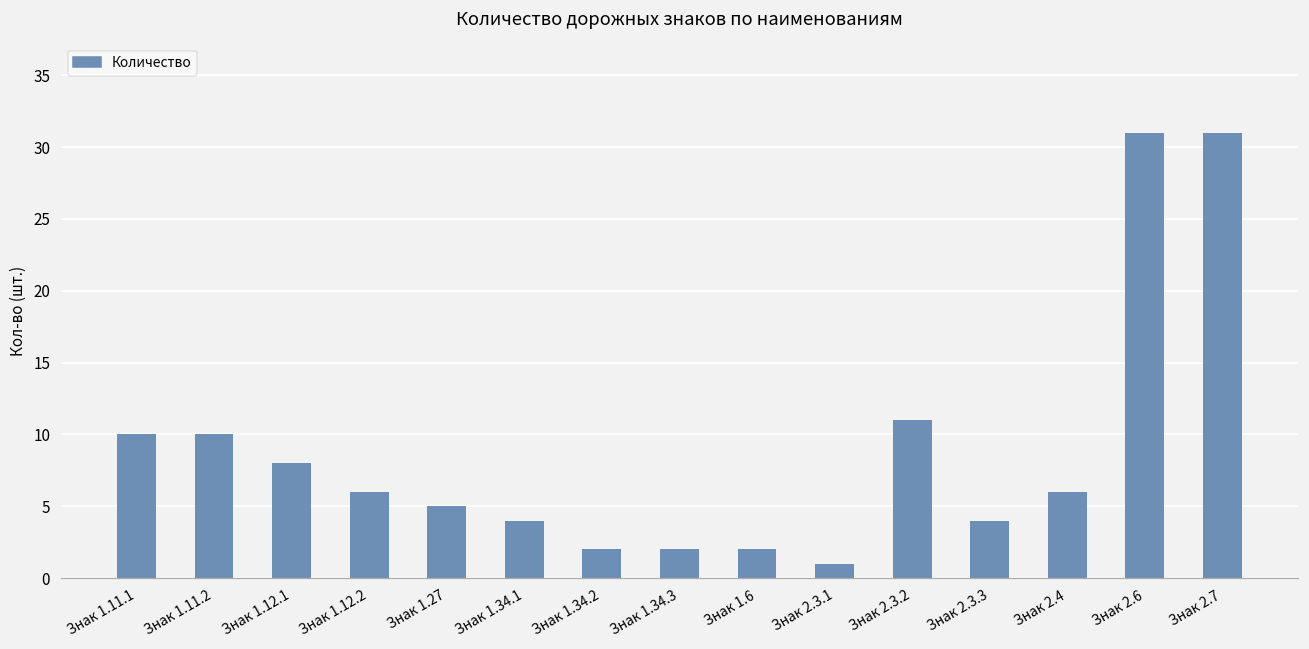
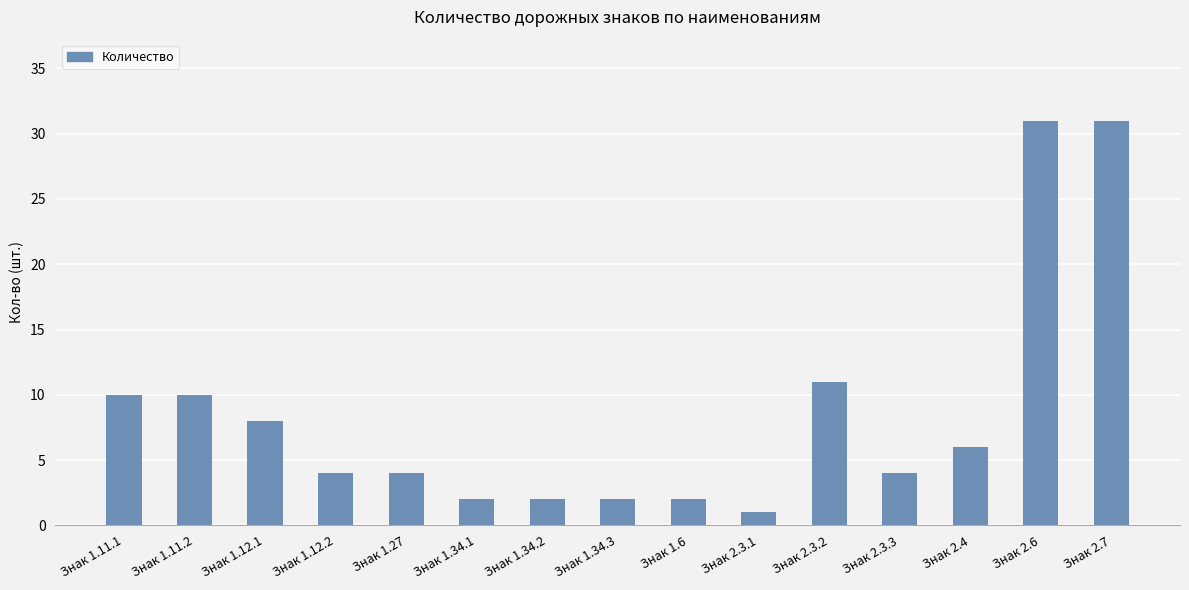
  {
    "Знак 1.11.1": 10,
    "Знак 1.11.2": 10,
    "Знак 1.12.1": 8,
-   "Знак 1.12.2": 6,
-   "Знак 1.27": 5,
-   "Знак 1.34.1": 4,
+   "Знак 1.12.2": 4,
+   "Знак 1.27": 4,
+   "Знак 1.34.1": 2,
    "Знак 1.34.2": 2,
    "Знак 1.34.3": 2,
    "Знак 1.6": 2,
    "Знак 2.3.1": 1,
    "Знак 2.3.2": 11,
    "Знак 2.3.3": 4,
    "Знак 2.4": 6,
    "Знак 2.6": 31,
    "Знак 2.7": 31
  }
